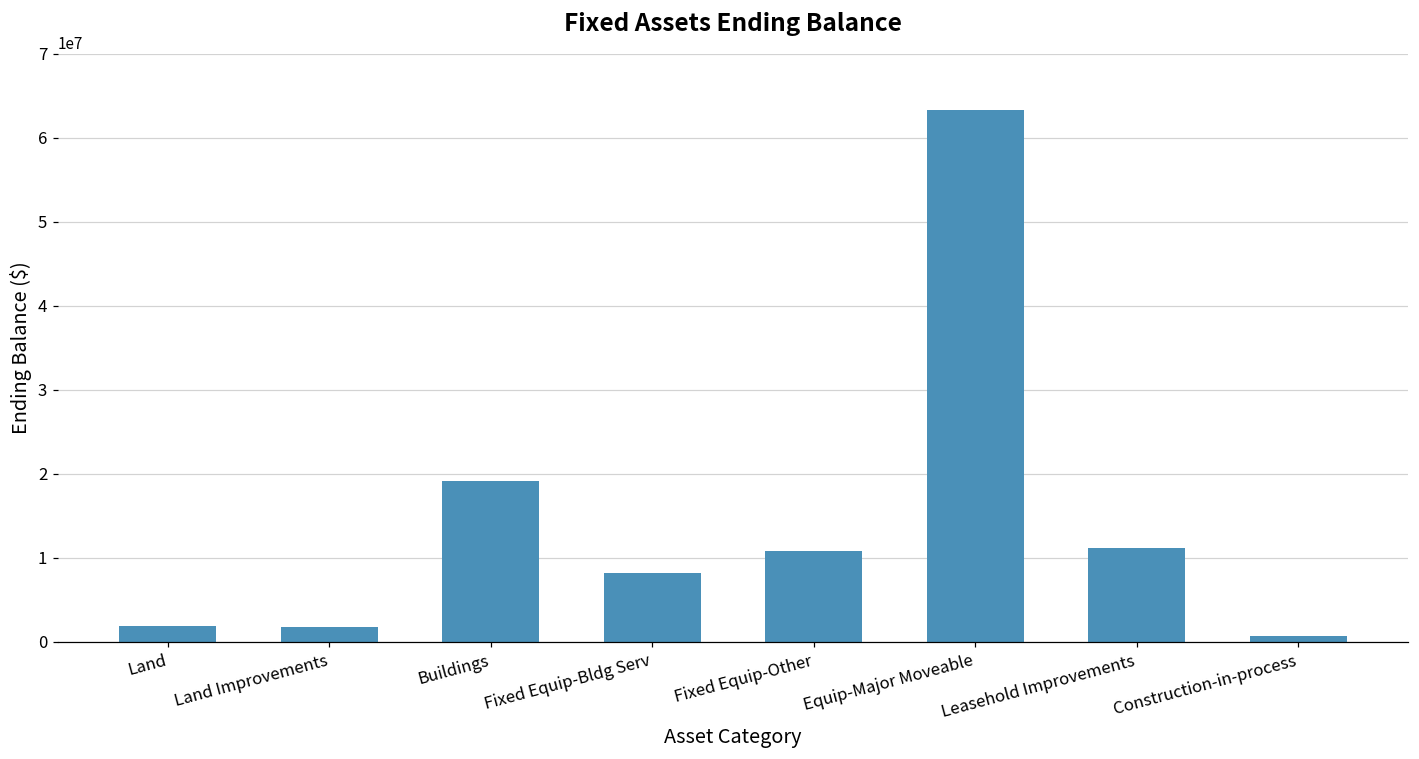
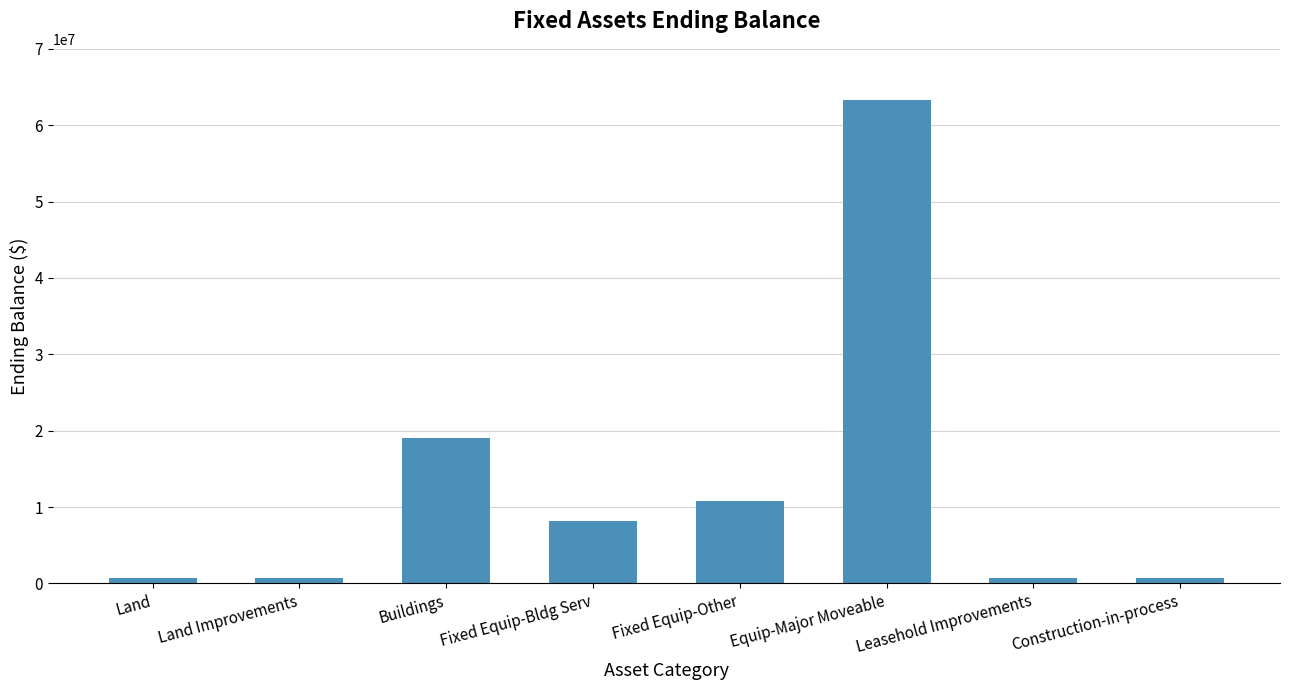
  {
-   "Land": 2000000,
-   "Land Improvements": 2000000,
+   "Land": 1000000,
+   "Land Improvements": 1000000,
    "Buildings": 19000000,
    "Fixed Equip-Bldg Serv": 8000000,
    "Fixed Equip-Other": 11000000,
    "Equip-Major Moveable": 63000000,
-   "Leasehold Improvements": 11000000,
+   "Leasehold Improvements": 1000000,
    "Construction-in-process": 1000000
  }
